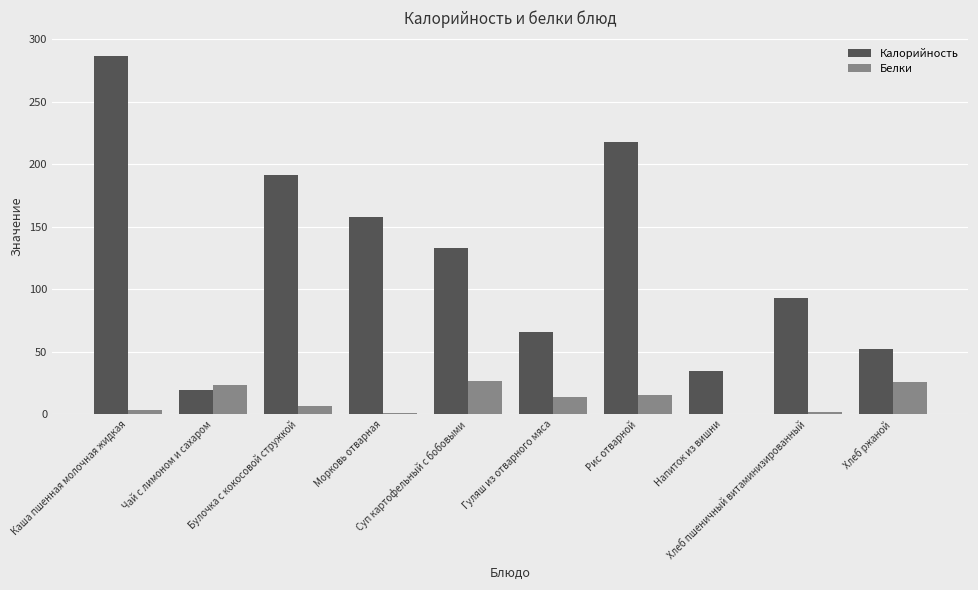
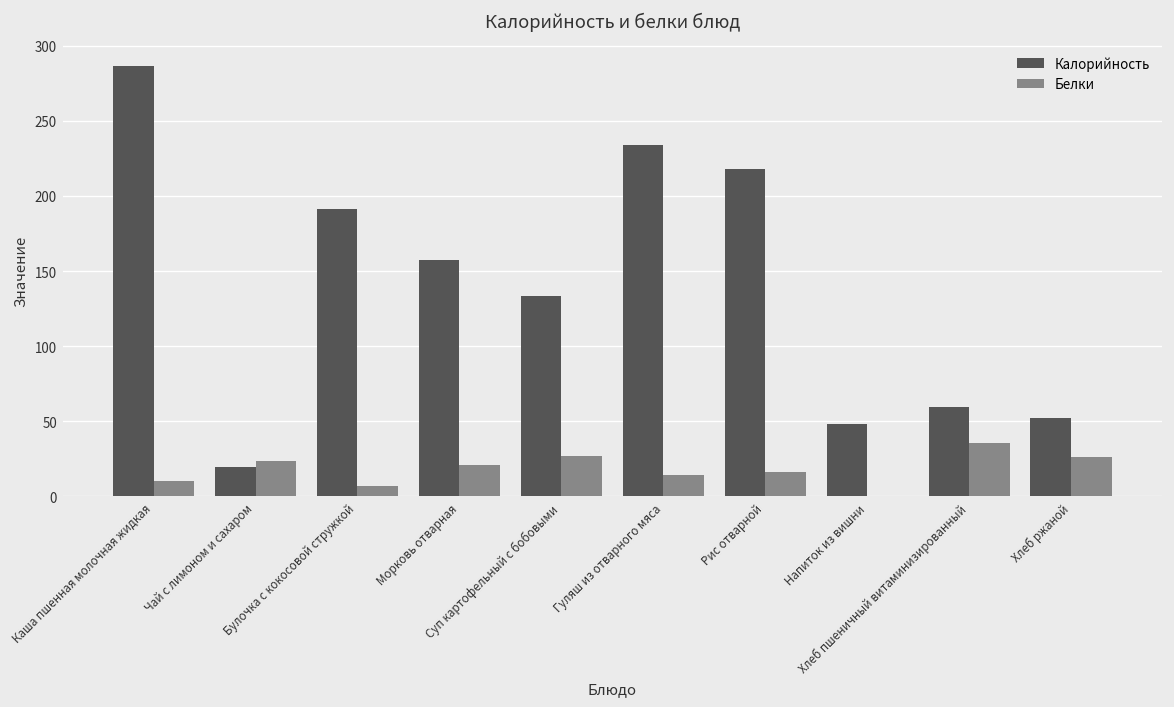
  {
    "Калорийность": {
      "Каша пшенная молочная жидкая": 287,
      "Чай с лимоном и сахаром": 19,
      "Булочка с кокосовой стружкой": 191,
      "Морковь отварная": 158,
      "Суп картофельный с бобовыми": 133,
-     "Гуляш из отварного мяса": 66,
+     "Гуляш из отварного мяса": 234,
      "Рис отварной": 218,
-     "Напиток из вишни": 34,
-     "Хлеб пшеничный витаминизированный": 93,
+     "Напиток из вишни": 48,
+     "Хлеб пшеничный витаминизированный": 60,
      "Хлеб ржаной": 52
    },
    "Белки": {
-     "Каша пшенная молочная жидкая": 3,
+     "Каша пшенная молочная жидкая": 10,
      "Чай с лимоном и сахаром": 23,
      "Булочка с кокосовой стружкой": 7,
-     "Морковь отварная": 1,
+     "Морковь отварная": 21,
      "Суп картофельный с бобовыми": 27,
      "Гуляш из отварного мяса": 14,
      "Рис отварной": 16,
-     "Хлеб пшеничный витаминизированный": 2,
+     "Хлеб пшеничный витаминизированный": 36,
      "Хлеб ржаной": 26
    }
  }
